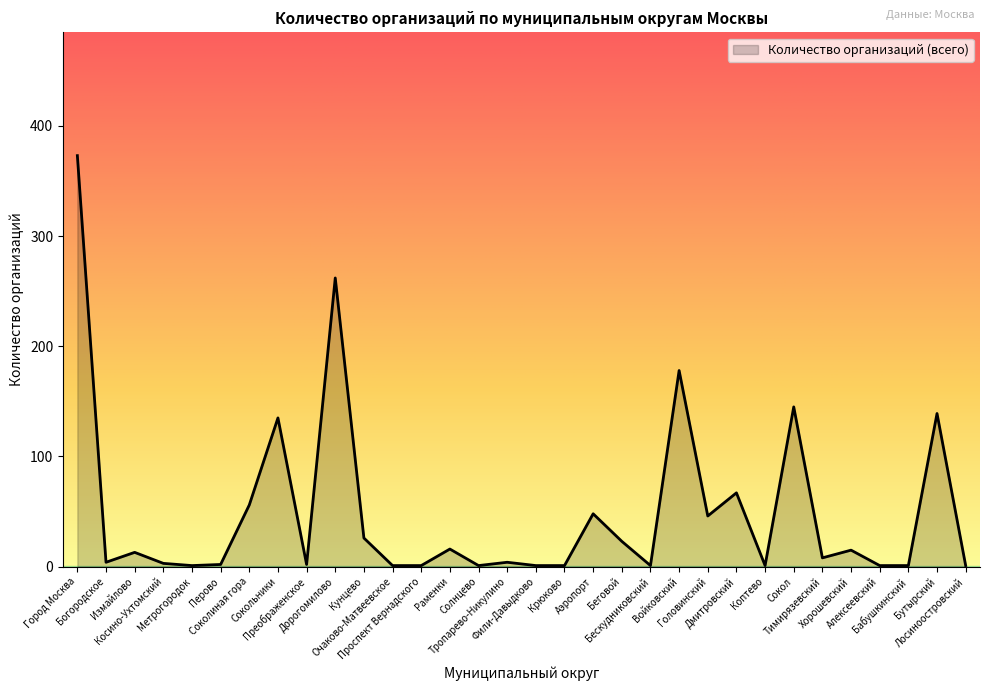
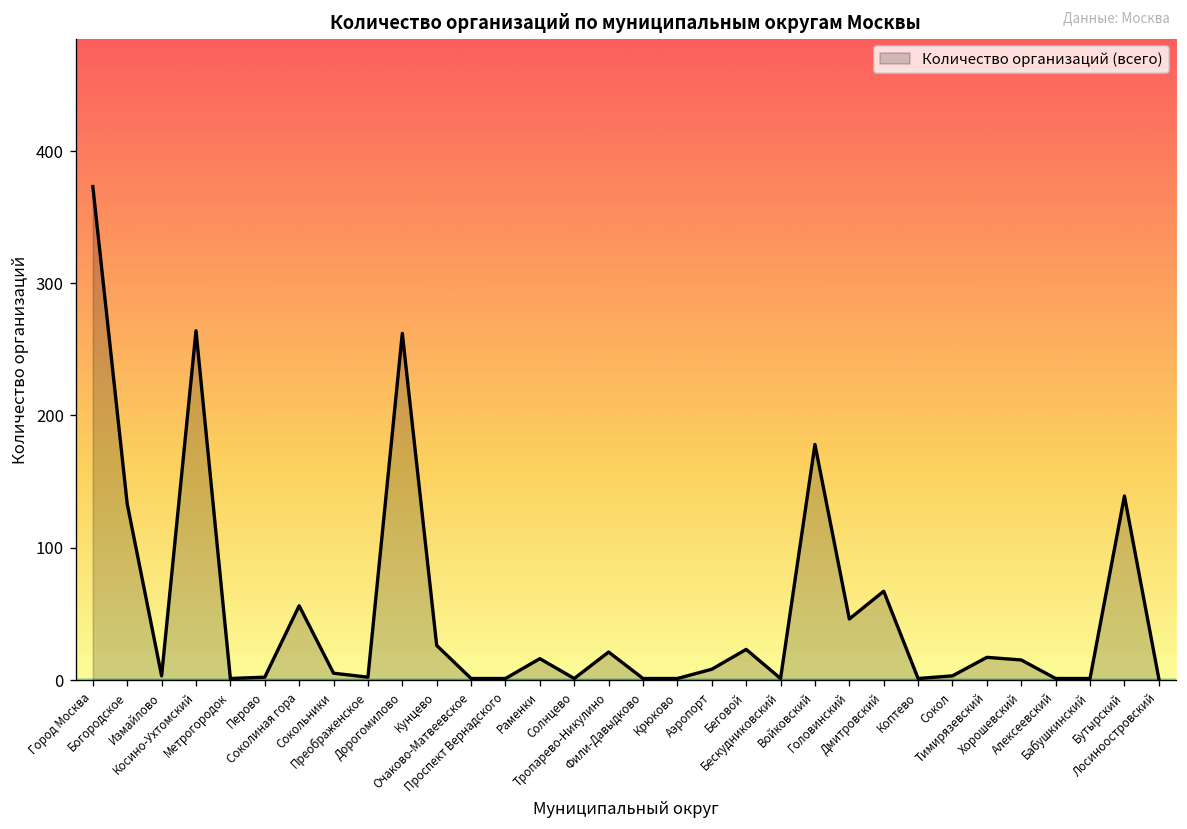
  {
    "Город Москва": 373,
-   "Богородское": 4,
-   "Измайлово": 13,
-   "Косино-Ухтомский": 3,
+   "Богородское": 133,
+   "Измайлово": 3,
+   "Косино-Ухтомский": 264,
    "Метрогородок": 1,
    "Перово": 2,
    "Соколиная гора": 56,
-   "Сокольники": 135,
+   "Сокольники": 5,
    "Преображенское": 2,
    "Дорогомилово": 262,
    "Кунцево": 26,
    "Очаково-Матвеевское": 1,
    "Проспект Вернадского": 1,
    "Раменки": 16,
    "Солнцево": 1,
-   "Тропарево-Никулино": 4,
+   "Тропарево-Никулино": 21,
    "Фили-Давыдково": 1,
    "Крюково": 1,
-   "Аэропорт": 48,
+   "Аэропорт": 8,
    "Беговой": 23,
    "Бескудниковский": 1,
    "Войковский": 178,
    "Головинский": 46,
    "Дмитровский": 67,
    "Коптево": 1,
-   "Сокол": 145,
-   "Тимирязевский": 8,
+   "Сокол": 3,
+   "Тимирязевский": 17,
    "Хорошевский": 15,
    "Алексеевский": 1,
    "Бабушкинский": 1,
    "Бутырский": 139,
    "Лосиноостровский": 1
  }
